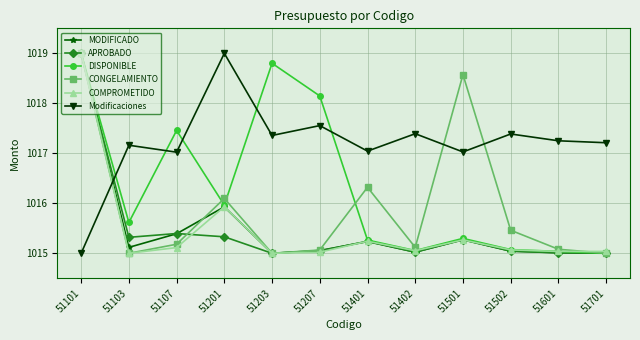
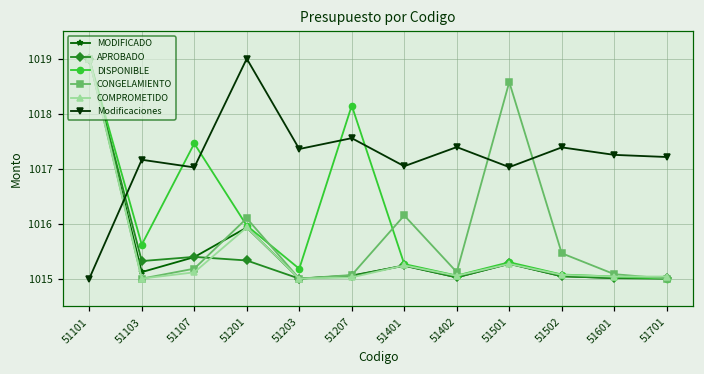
  {
    "APROBADO": {
      "51103": 1015.3,
      "51201": 1015.3
    },
    "DISPONIBLE": {
      "51103": 1015.6,
      "51107": 1017.5,
-     "51203": 1018.8,
+     "51203": 1015.2,
      "51207": 1018.1
    },
    "CONGELAMIENTO": {
      "51107": 1015.2,
      "51201": 1016.1,
-     "51401": 1016.3,
+     "51401": 1016.1,
      "51402": 1015.1,
      "51501": 1018.6,
      "51502": 1015.5
    },
    "COMPROMETIDO": {
      "51107": 1015.1
    }
  }
